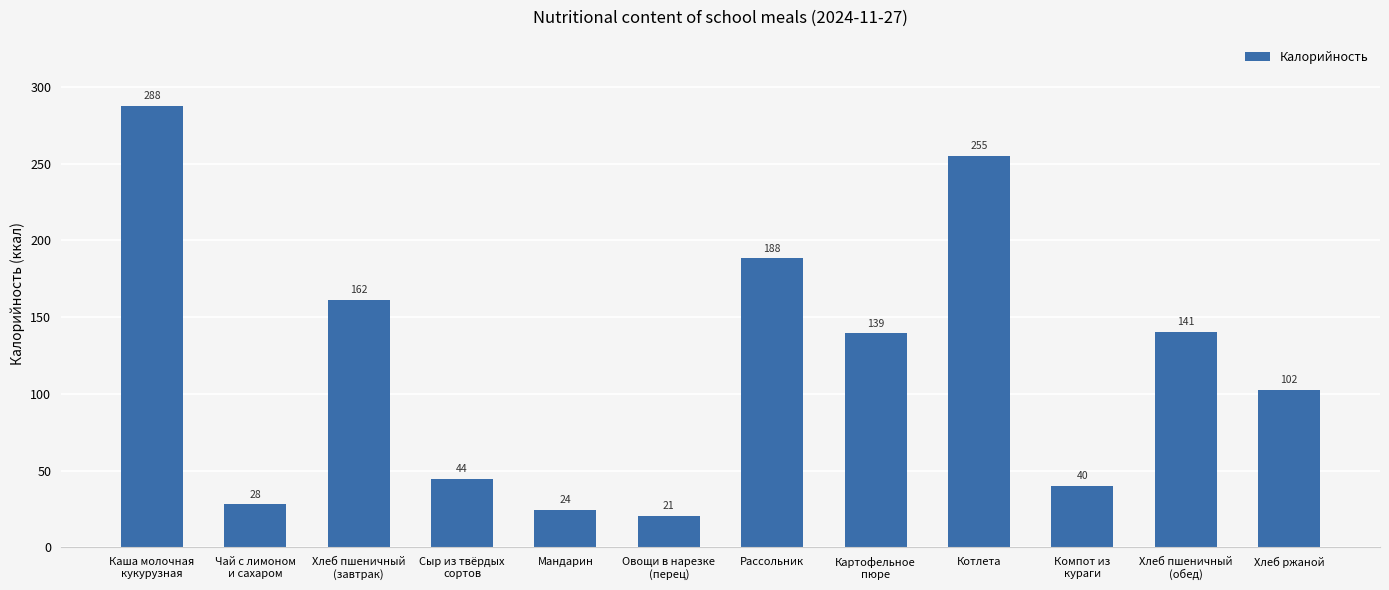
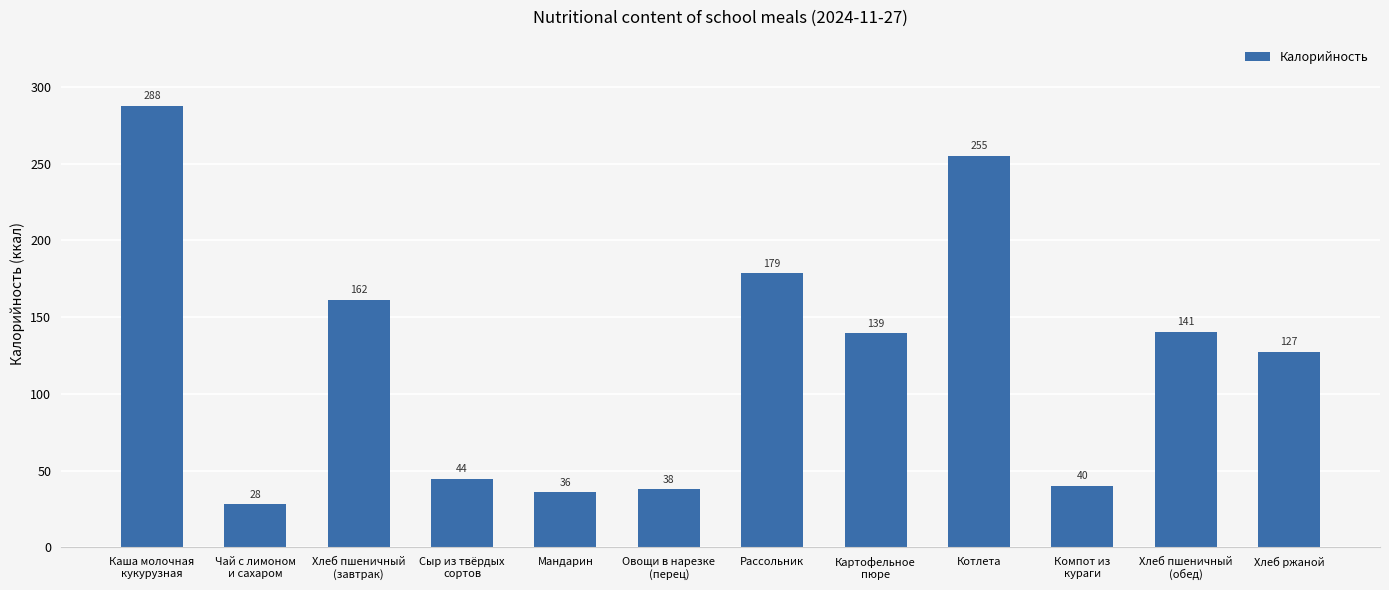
  {
    "Каша молочная кукурузная": 288,
    "Чай с лимоном и сахаром": 28,
    "Хлеб пшеничный (завтрак)": 162,
    "Сыр из твёрдых сортов": 44,
-   "Мандарин": 24,
-   "Овощи в нарезке (перец)": 21,
-   "Рассольник": 188,
+   "Мандарин": 36,
+   "Овощи в нарезке (перец)": 38,
+   "Рассольник": 179,
    "Картофельное пюре": 139,
    "Котлета": 255,
    "Компот из кураги": 40,
    "Хлеб пшеничный (обед)": 141,
-   "Хлеб ржаной": 102
+   "Хлеб ржаной": 127
  }
